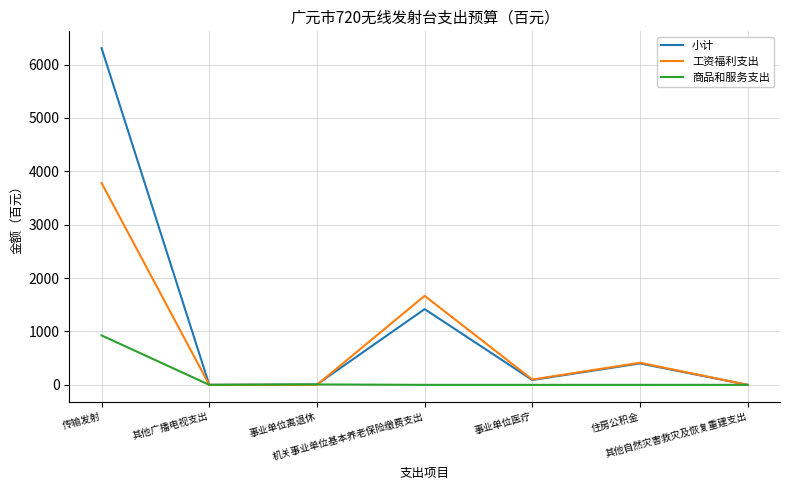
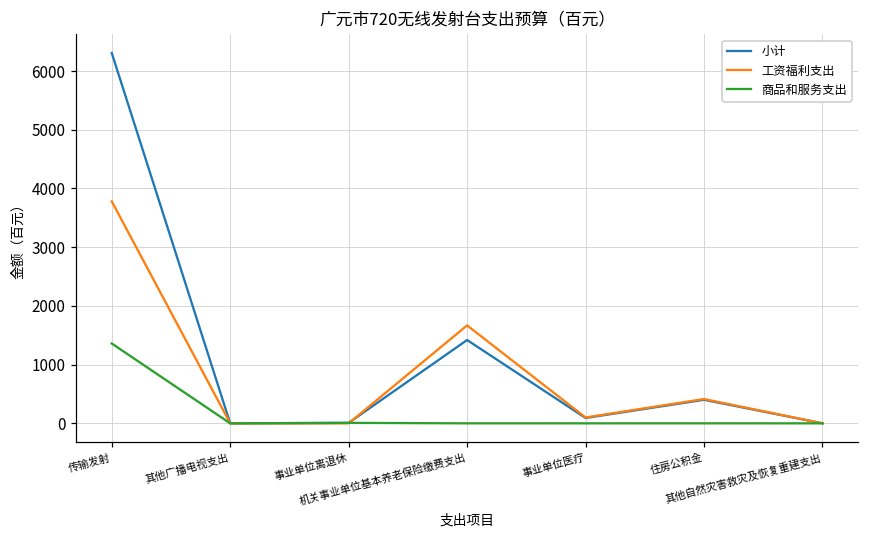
  {
    "小计": {
      "传输发射": 6300,
      "机关事业单位基本养老保险缴费支出": 1400
    },
    "工资福利支出": {
      "传输发射": 3800,
      "机关事业单位基本养老保险缴费支出": 1700
    },
    "商品和服务支出": {
-     "传输发射": 900,
+     "传输发射": 1400,
      "机关事业单位基本养老保险缴费支出": 0,
      "事业单位医疗": 0,
      "住房公积金": 0
    }
  }
